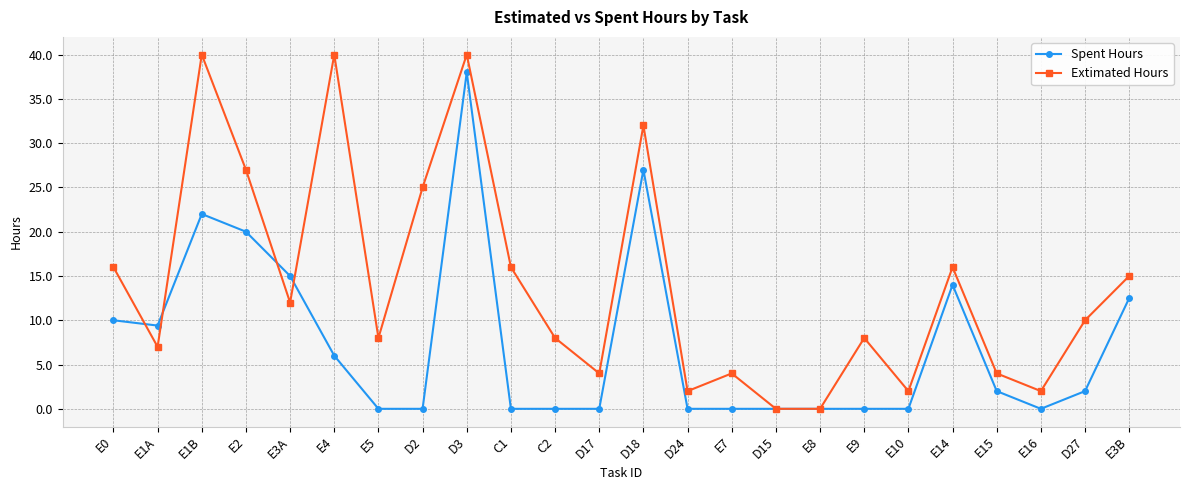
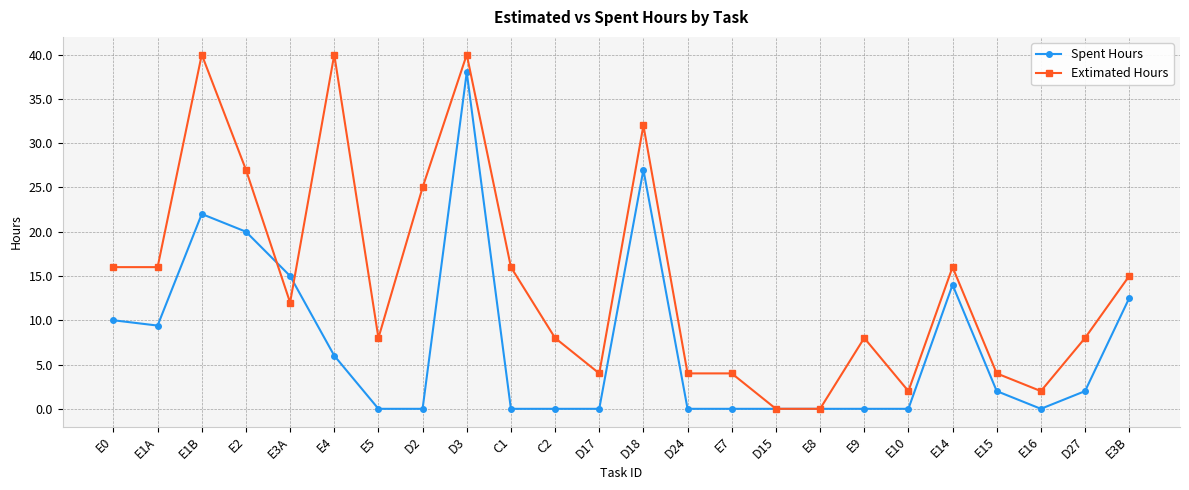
  {
    "Spent Hours": {
      "E0": 10,
      "E1A": 9,
      "E1B": 22,
      "E2": 20,
      "E3A": 15,
      "E4": 6,
      "E5": 0,
      "D2": 0,
      "D3": 38,
      "C1": 0,
      "C2": 0,
      "D17": 0,
      "D18": 27,
      "D24": 0,
      "E7": 0,
      "E9": 0,
      "E10": 0,
      "E14": 14,
      "E15": 2,
      "E16": 0,
      "D27": 2,
      "E3B": 13
    },
    "Extimated Hours": {
      "E0": 16,
-     "E1A": 7,
+     "E1A": 16,
      "E1B": 40,
      "E2": 27,
      "E3A": 12,
      "E4": 40,
      "E5": 8,
      "D2": 25,
      "D3": 40,
      "C1": 16,
      "C2": 8,
      "D17": 4,
      "D18": 32,
-     "D24": 2,
+     "D24": 4,
      "E7": 4,
      "E9": 8,
      "E10": 2,
      "E14": 16,
      "E15": 4,
      "E16": 2,
-     "D27": 10,
+     "D27": 8,
      "E3B": 15
    }
  }
